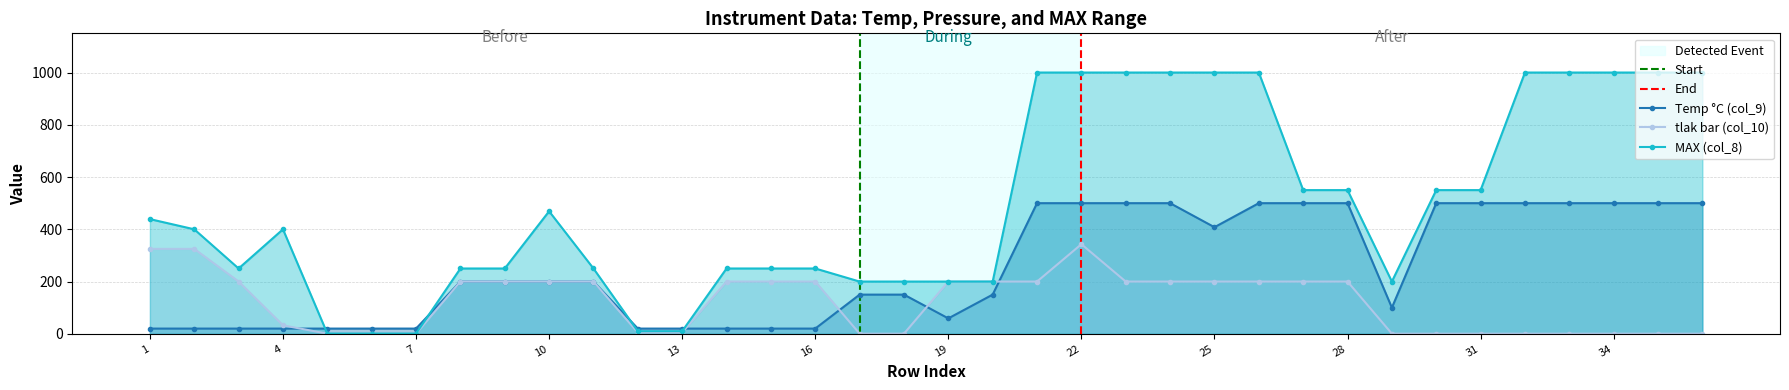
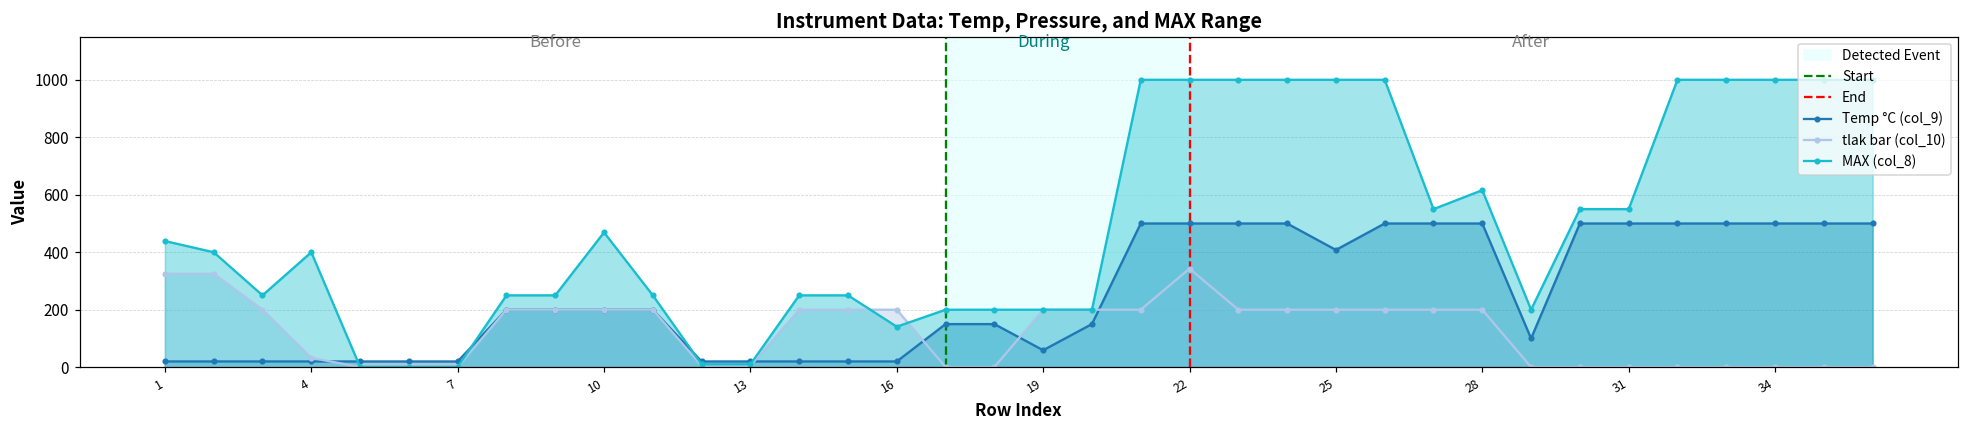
  {
    "Temp °C (col_9)": {
      "1": 20,
      "4": 20,
      "7": 20,
      "13": 20,
      "16": 20,
      "25": 410,
      "28": 500,
      "31": 500,
      "34": 500
    },
    "tlak bar (col_10)": {
      "1": 330,
      "4": 30,
      "16": 200,
      "25": 200,
      "28": 200,
      "31": 0,
      "34": 0
    },
    "MAX (col_8)": {
      "1": 440,
      "4": 400,
      "10": 470,
-     "16": 250,
+     "16": 140,
      "25": 1000,
-     "28": 550,
+     "28": 620,
      "31": 550,
      "34": 1000
    }
  }
